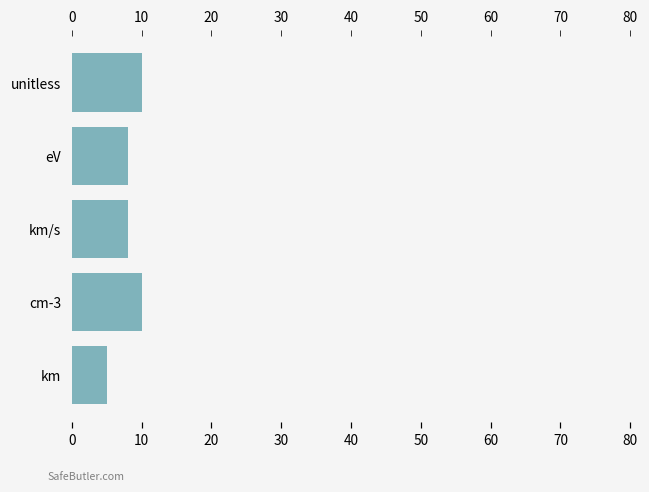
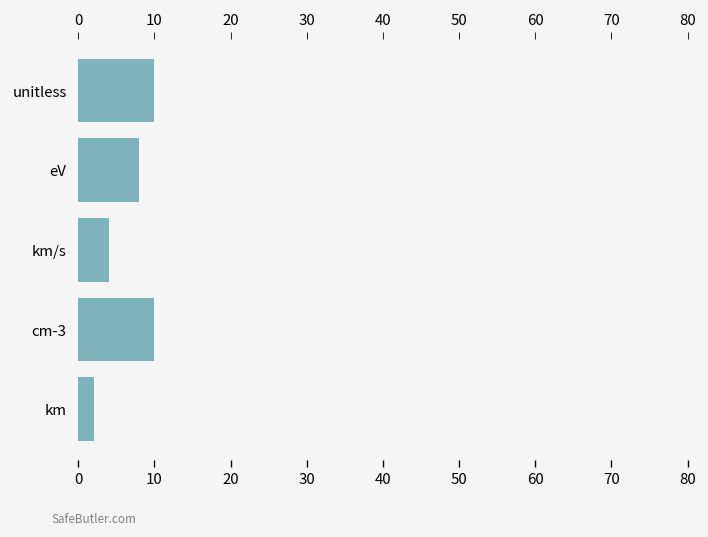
  {
    "unitless": 10,
    "eV": 8,
-   "km/s": 8,
+   "km/s": 4,
    "cm-3": 10,
-   "km": 5
+   "km": 2
  }
